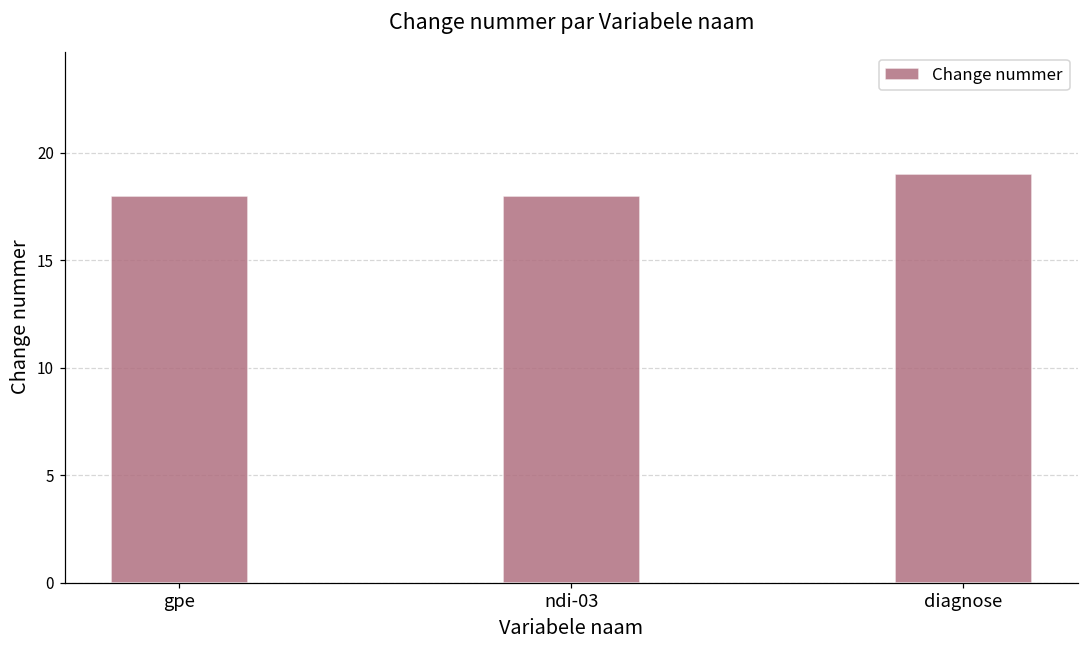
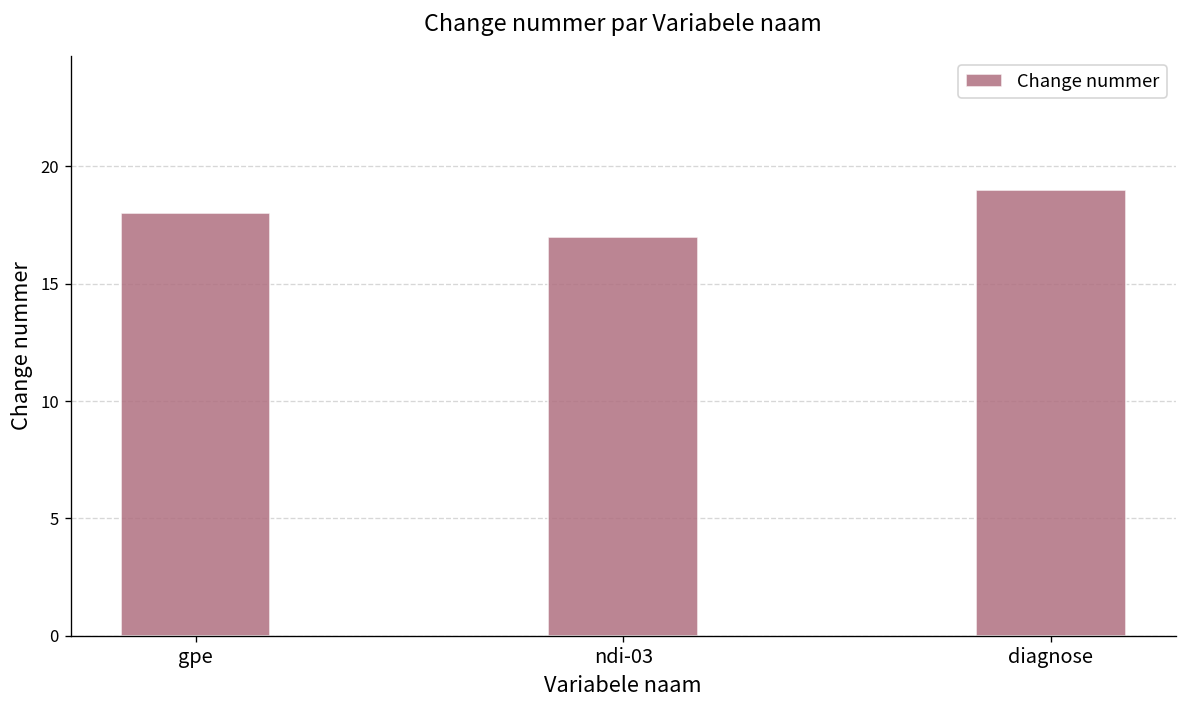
  {
    "gpe": 18,
-   "ndi-03": 18,
+   "ndi-03": 17,
    "diagnose": 19
  }
